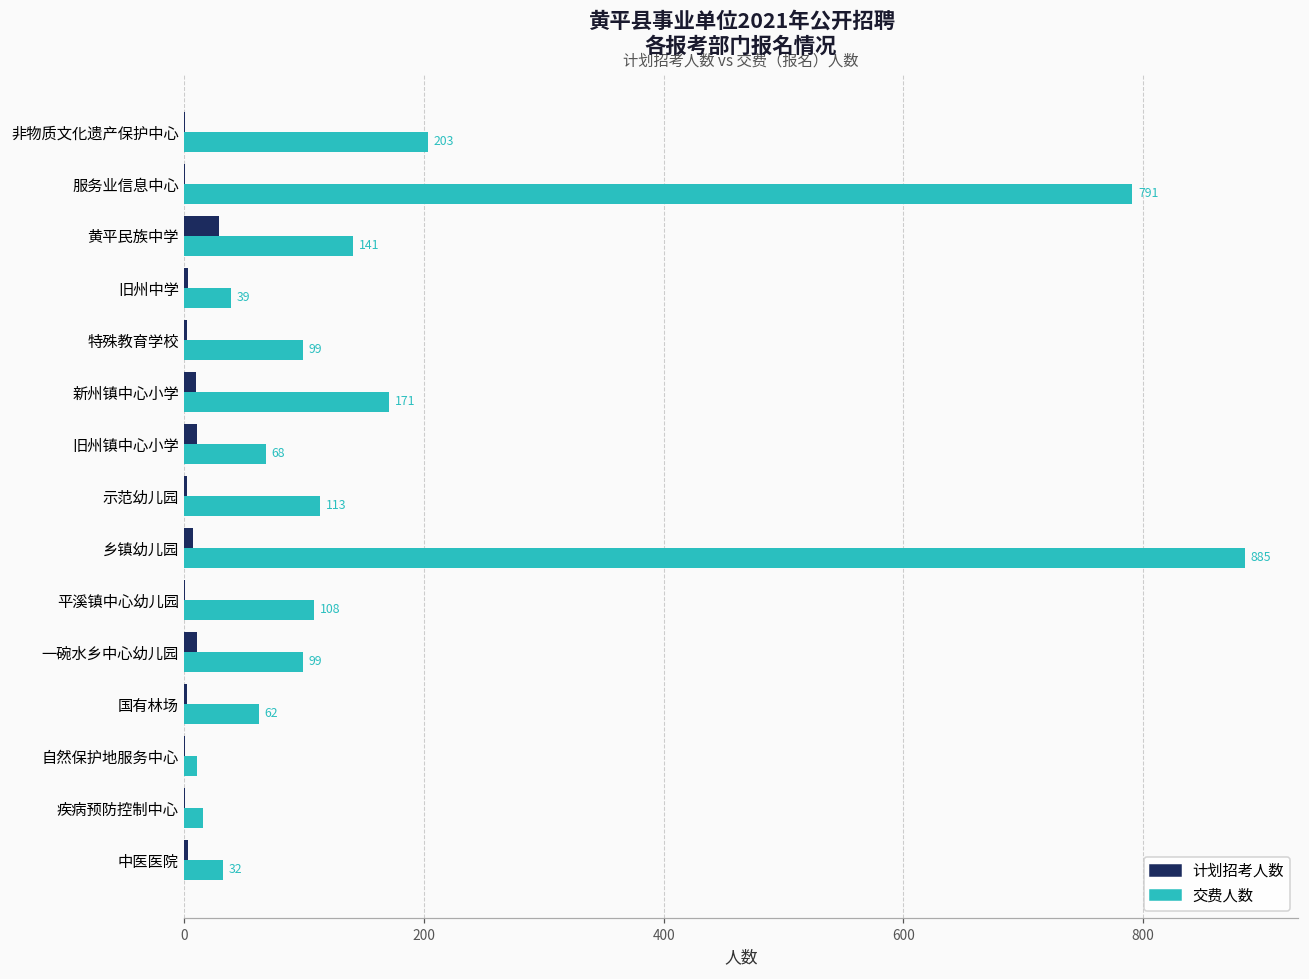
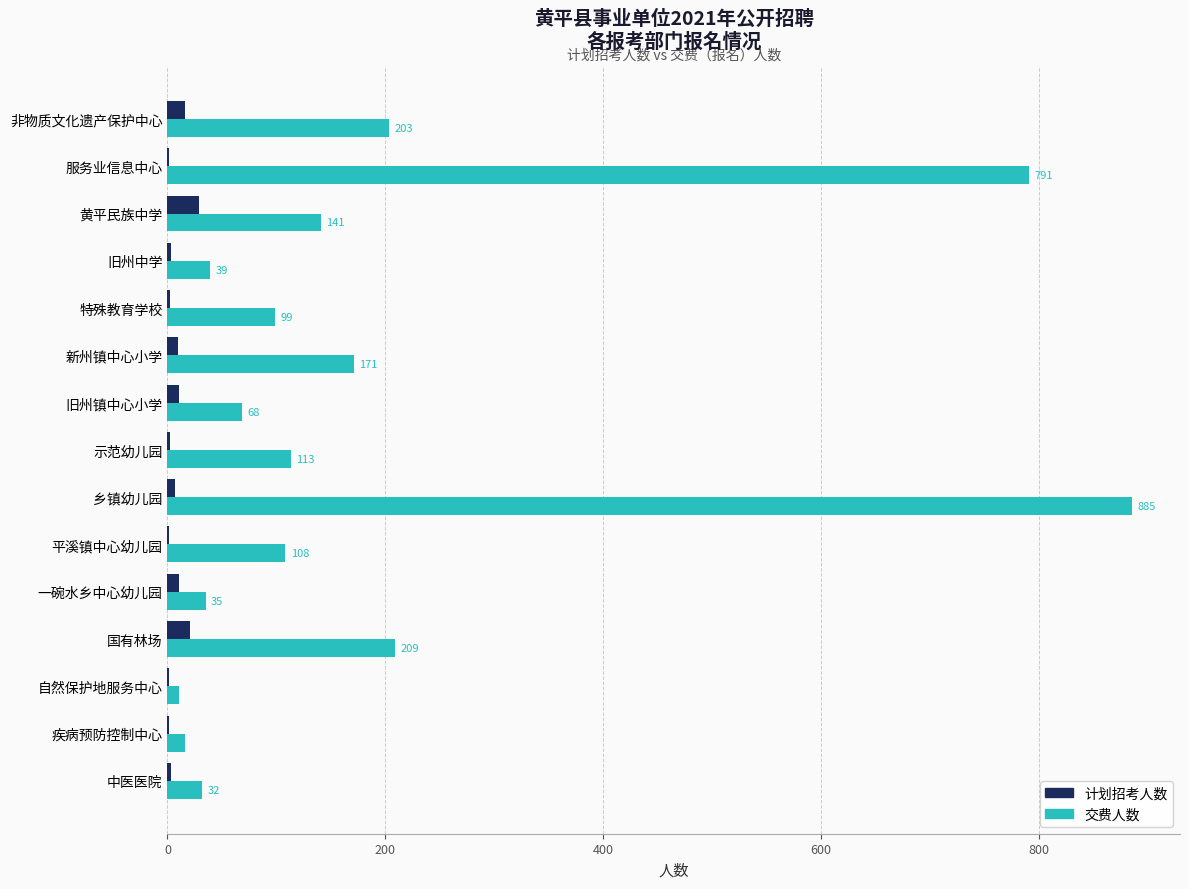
  {
    "交费人数": {
      "非物质文化遗产保护中心": 203,
      "服务业信息中心": 791,
      "黄平民族中学": 141,
      "旧州中学": 39,
      "特殊教育学校": 99,
      "新州镇中心小学": 171,
      "旧州镇中心小学": 68,
      "示范幼儿园": 113,
      "乡镇幼儿园": 885,
      "平溪镇中心幼儿园": 108,
-     "一碗水乡中心幼儿园": 99,
-     "国有林场": 62,
+     "一碗水乡中心幼儿园": 35,
+     "国有林场": 209,
      "中医医院": 32
    },
    "计划招考人数": {
-     "非物质文化遗产保护中心": 1,
+     "非物质文化遗产保护中心": 16,
      "黄平民族中学": 29,
      "旧州中学": 3,
      "新州镇中心小学": 10,
      "旧州镇中心小学": 11,
      "乡镇幼儿园": 7,
      "一碗水乡中心幼儿园": 11,
-     "国有林场": 2,
+     "国有林场": 21,
      "中医医院": 3
    }
  }
